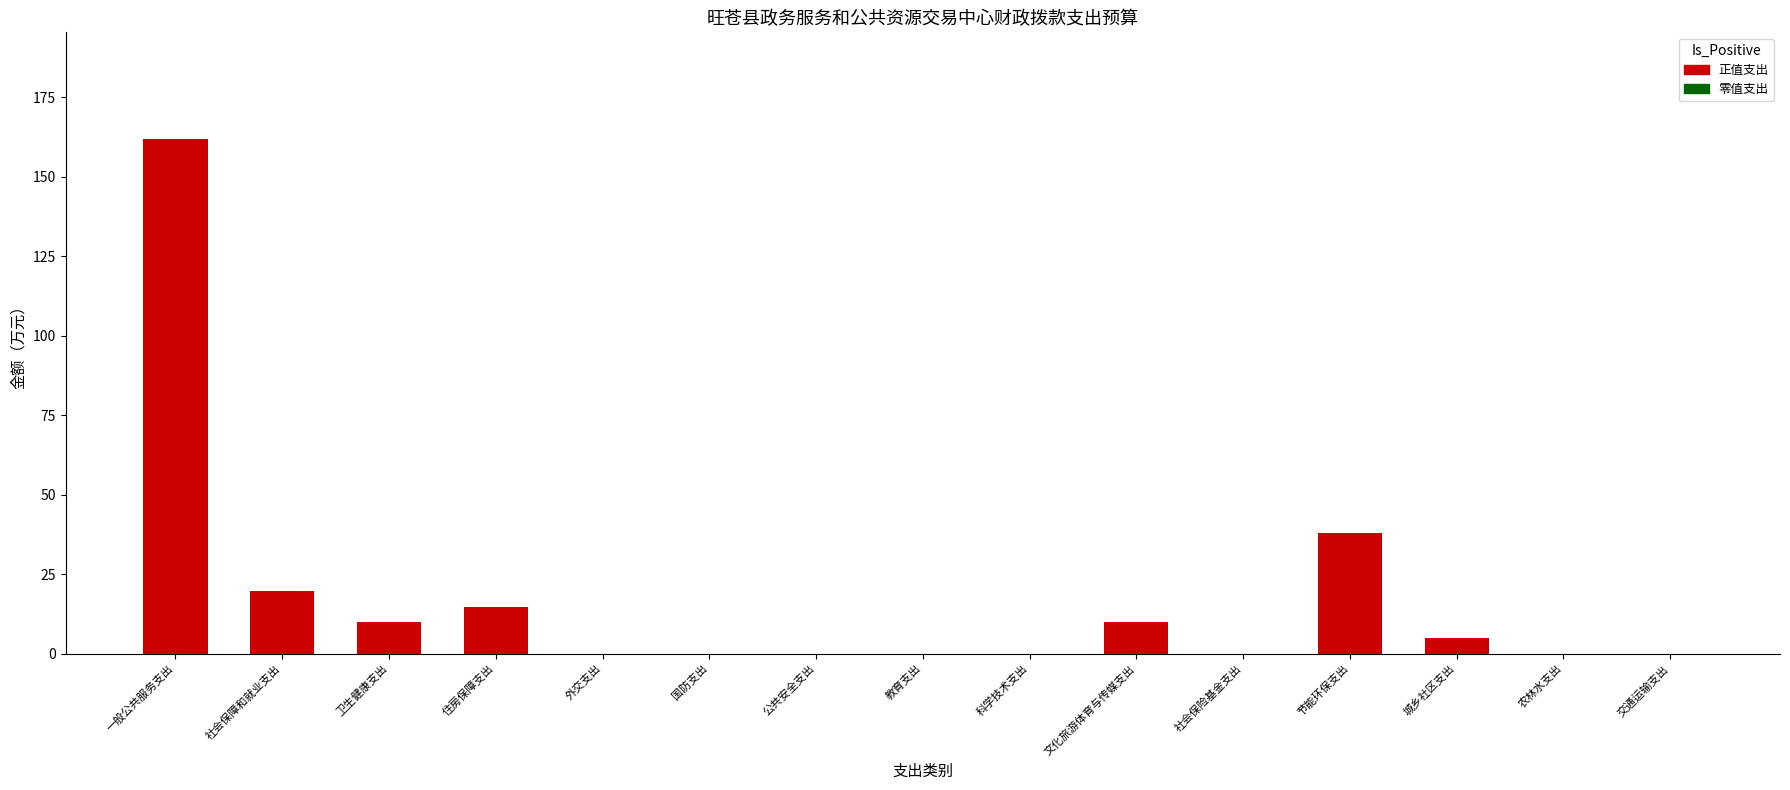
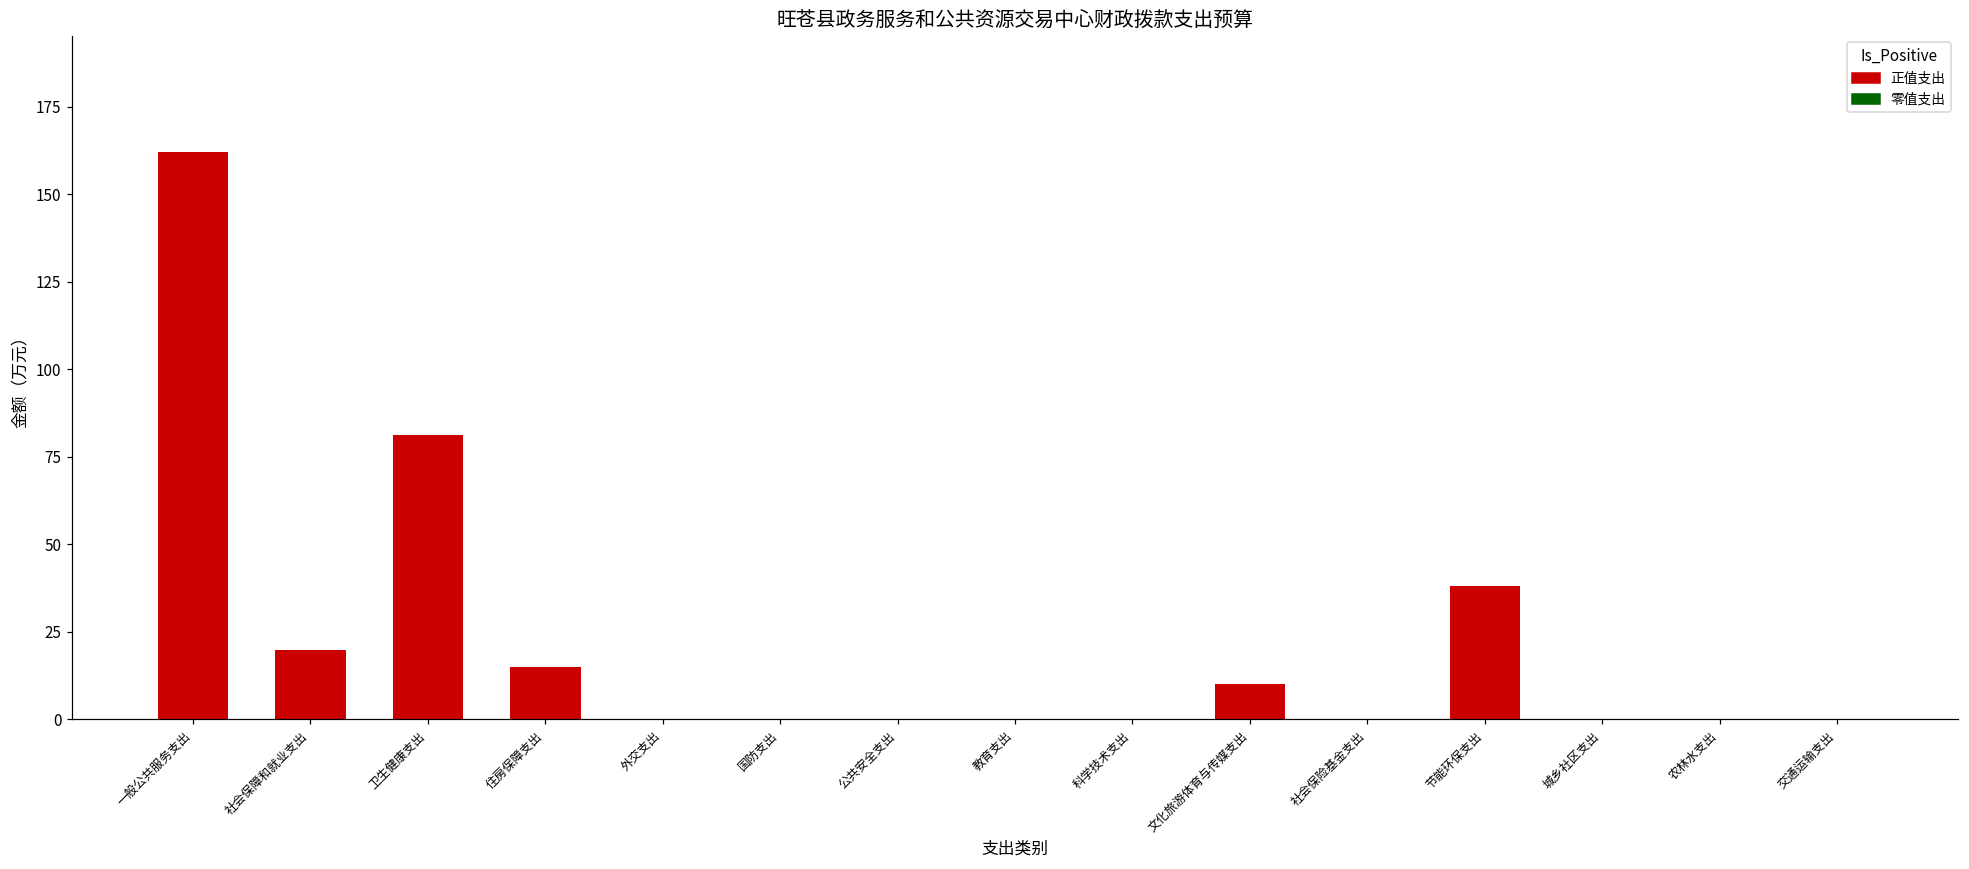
  {
    "一般公共服务支出": 162,
    "社会保障和就业支出": 20,
-   "卫生健康支出": 10,
+   "卫生健康支出": 81,
    "住房保障支出": 15,
    "外交支出": 0,
    "国防支出": 0,
    "公共安全支出": 0,
    "教育支出": 0,
    "科学技术支出": 0,
    "文化旅游体育与传媒支出": 10,
    "社会保险基金支出": 0,
    "节能环保支出": 38,
-   "城乡社区支出": 5,
+   "城乡社区支出": 0,
    "农林水支出": 0,
    "交通运输支出": 0
  }
